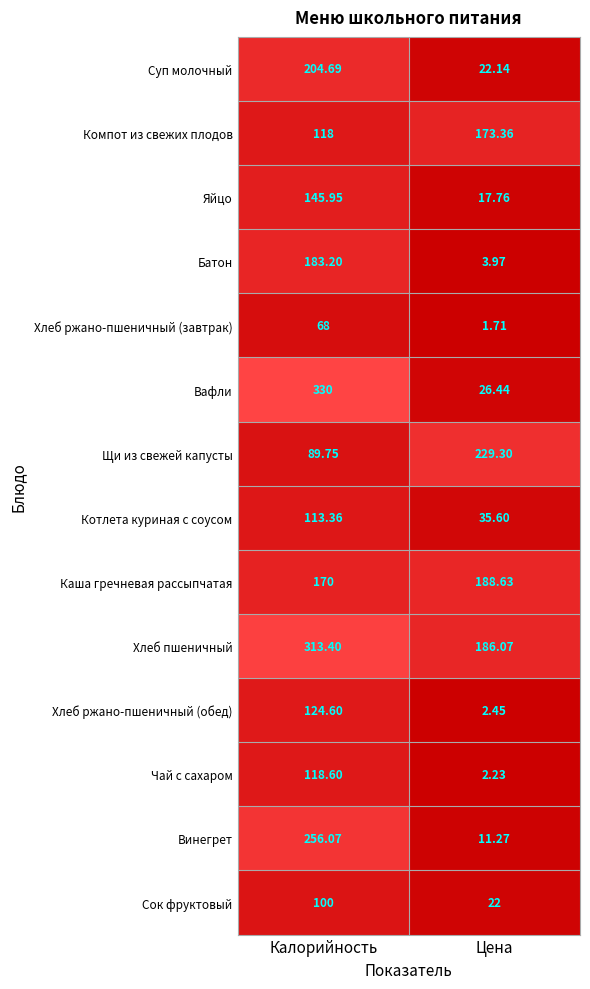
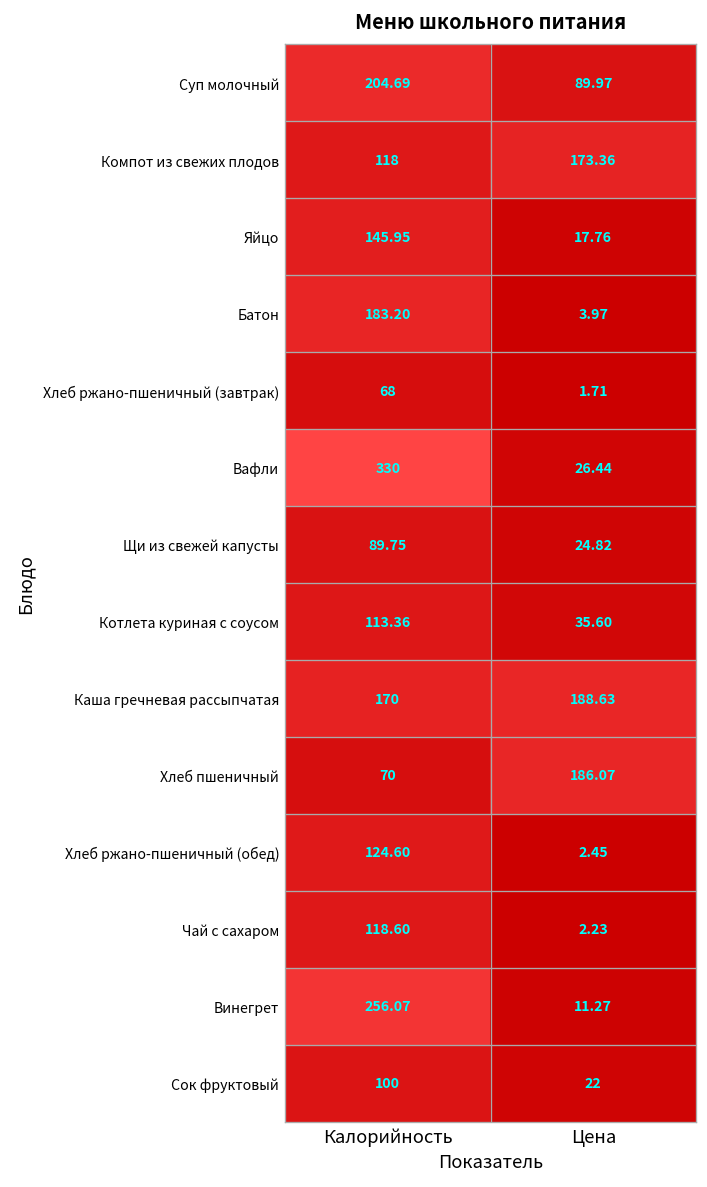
  {
    "Суп молочный": {
      "Калорийность": 204.69,
-     "Цена": 22.14
+     "Цена": 89.97
    },
    "Компот из свежих плодов": {
      "Калорийность": 118,
      "Цена": 173.36
    },
    "Яйцо": {
      "Калорийность": 145.95,
      "Цена": 17.76
    },
    "Батон": {
      "Калорийность": 183.20,
      "Цена": 3.97
    },
    "Хлеб ржано-пшеничный (завтрак)": {
      "Калорийность": 68,
      "Цена": 1.71
    },
    "Вафли": {
      "Калорийность": 330,
      "Цена": 26.44
    },
    "Щи из свежей капусты": {
      "Калорийность": 89.75,
-     "Цена": 229.30
+     "Цена": 24.82
    },
    "Котлета куриная с соусом": {
      "Калорийность": 113.36,
      "Цена": 35.60
    },
    "Каша гречневая рассыпчатая": {
      "Калорийность": 170,
      "Цена": 188.63
    },
    "Хлеб пшеничный": {
-     "Калорийность": 313.40,
+     "Калорийность": 70,
      "Цена": 186.07
    },
    "Хлеб ржано-пшеничный (обед)": {
      "Калорийность": 124.60,
      "Цена": 2.45
    },
    "Чай с сахаром": {
      "Калорийность": 118.60,
      "Цена": 2.23
    },
    "Винегрет": {
      "Калорийность": 256.07,
      "Цена": 11.27
    },
    "Сок фруктовый": {
      "Калорийность": 100,
      "Цена": 22
    }
  }
